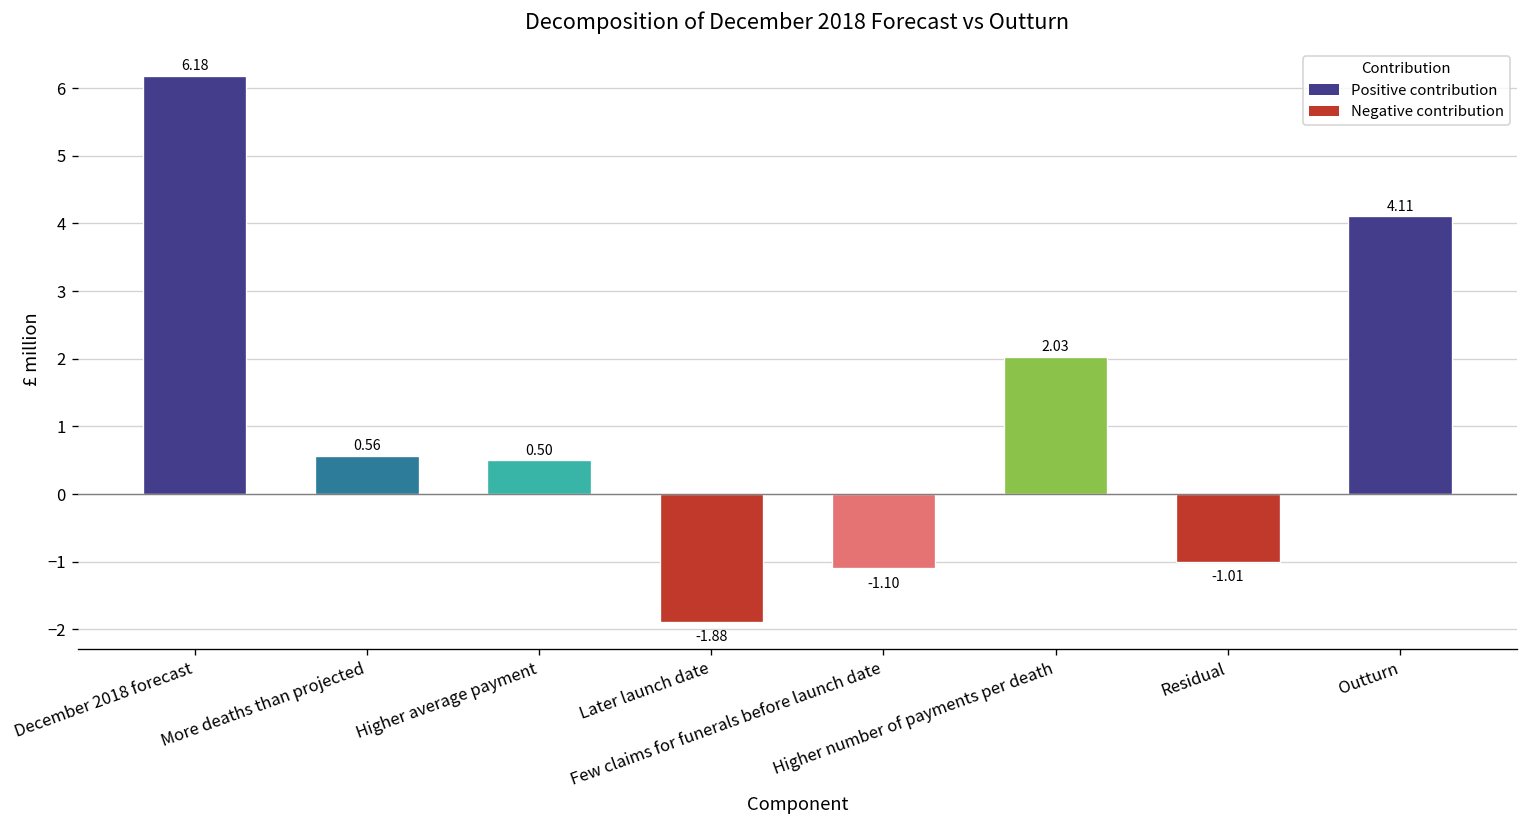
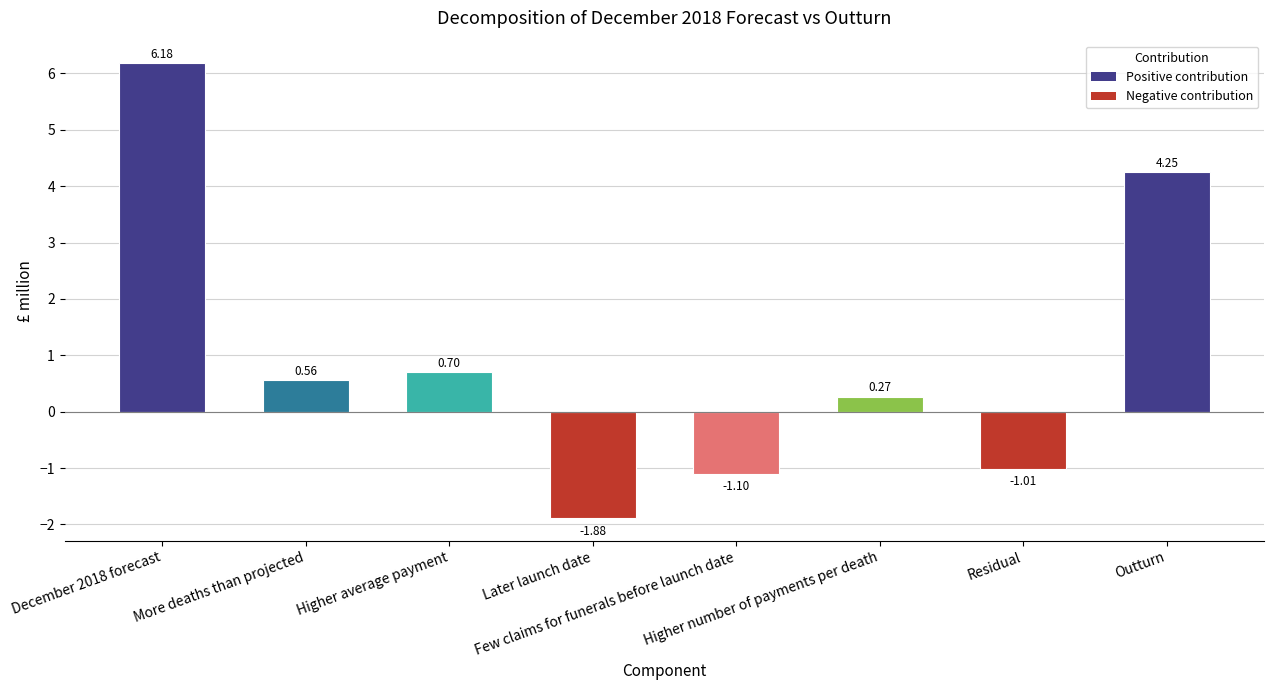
  {
    "December 2018 forecast": 6.18,
    "More deaths than projected": 0.56,
-   "Higher average payment": 0.50,
+   "Higher average payment": 0.70,
    "Later launch date": -1.88,
    "Few claims for funerals before launch date": -1.10,
-   "Higher number of payments per death": 2.03,
+   "Higher number of payments per death": 0.27,
    "Residual": -1.01,
-   "Outturn": 4.11
+   "Outturn": 4.25
  }
